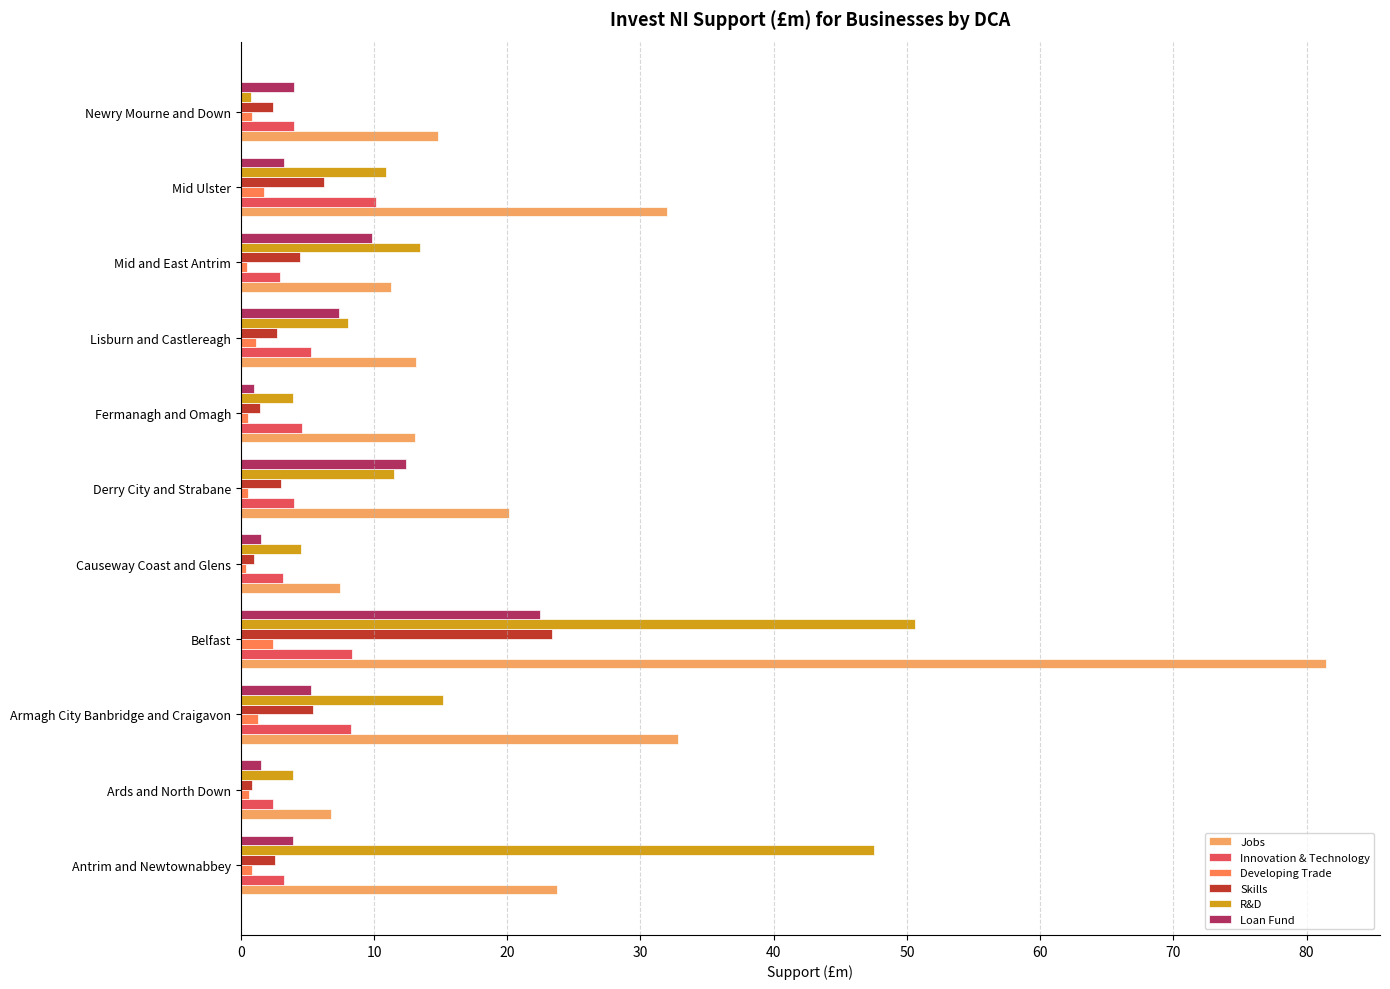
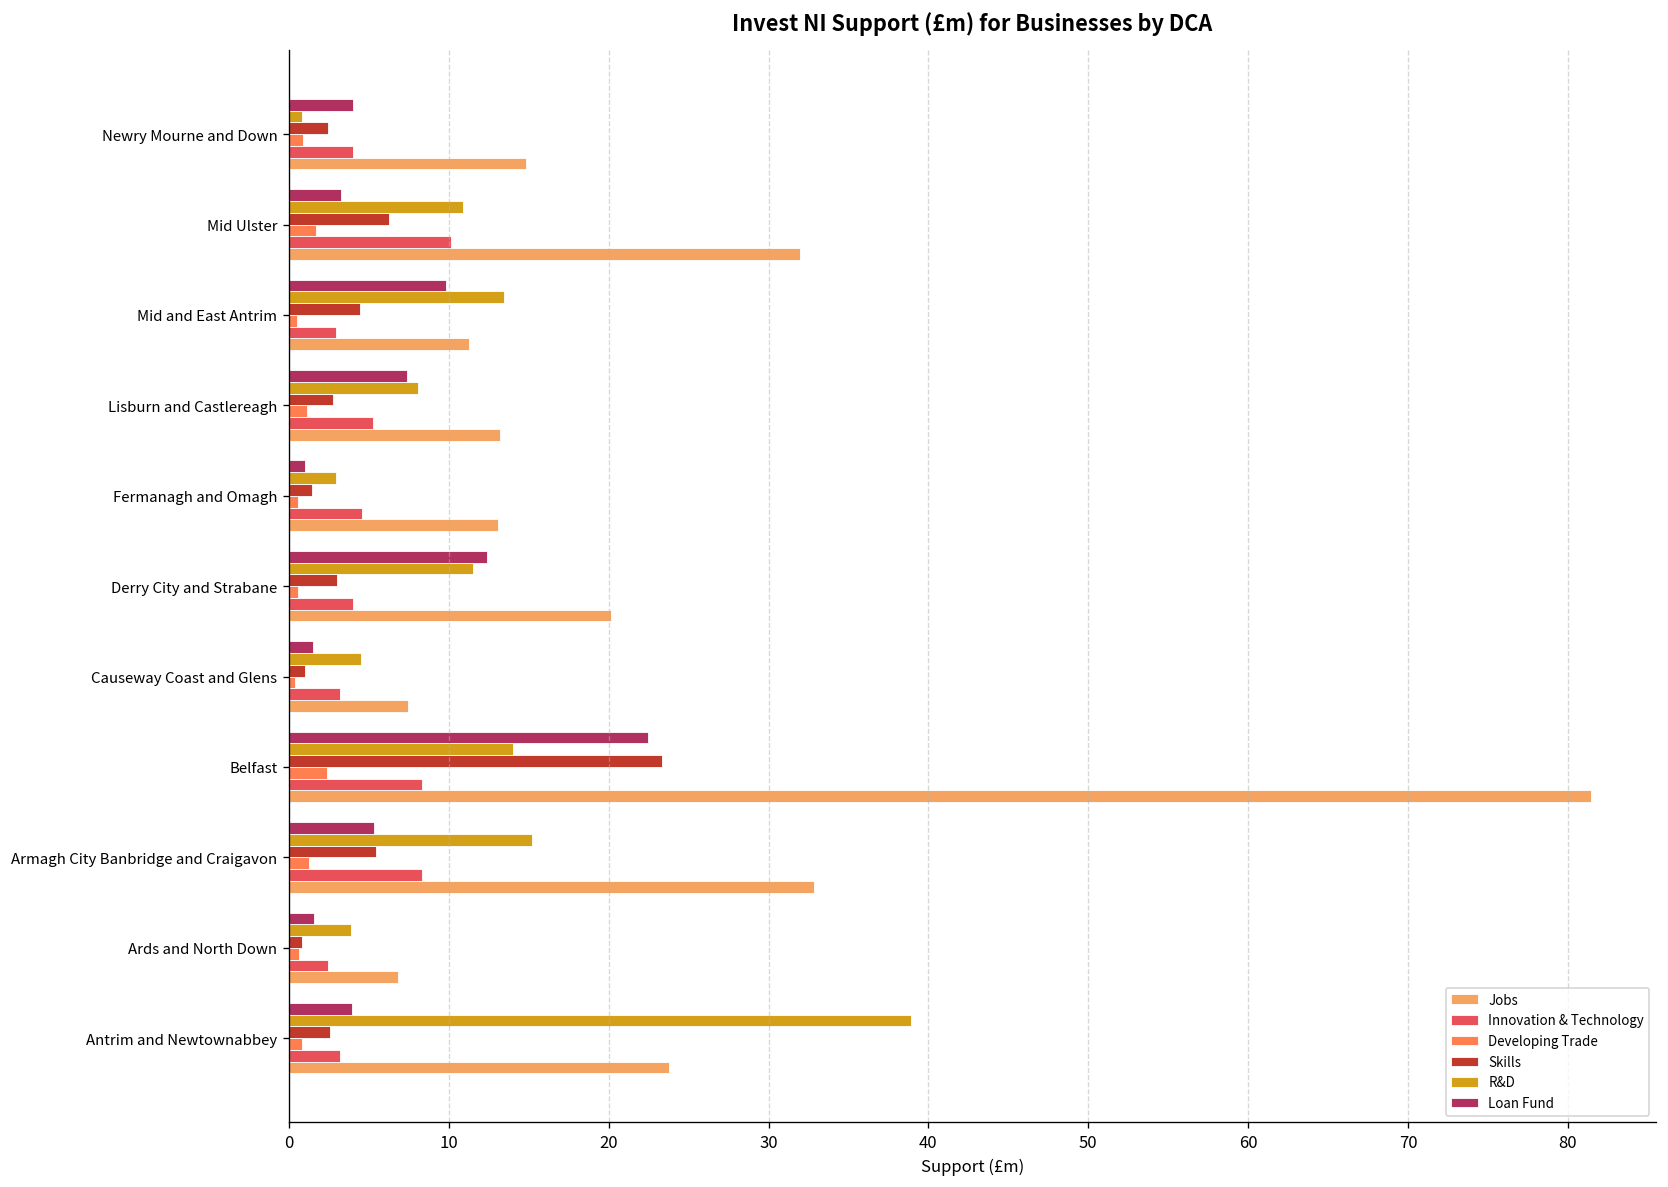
  {
    "R&D": {
      "Newry Mourne and Down": 0.8,
      "Mid Ulster": 10.9,
      "Mid and East Antrim": 13.4,
      "Lisburn and Castlereagh": 8.1,
-     "Fermanagh and Omagh": 3.9,
+     "Fermanagh and Omagh": 3.0,
      "Derry City and Strabane": 11.5,
      "Causeway Coast and Glens": 4.5,
-     "Belfast": 50.6,
+     "Belfast": 14.0,
      "Armagh City Banbridge and Craigavon": 15.2,
      "Ards and North Down": 3.9,
-     "Antrim and Newtownabbey": 47.5
+     "Antrim and Newtownabbey": 38.9
    }
  }
